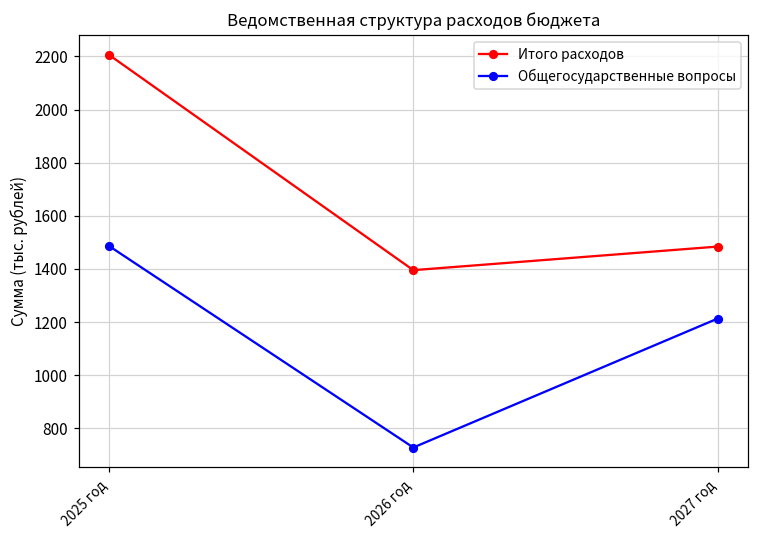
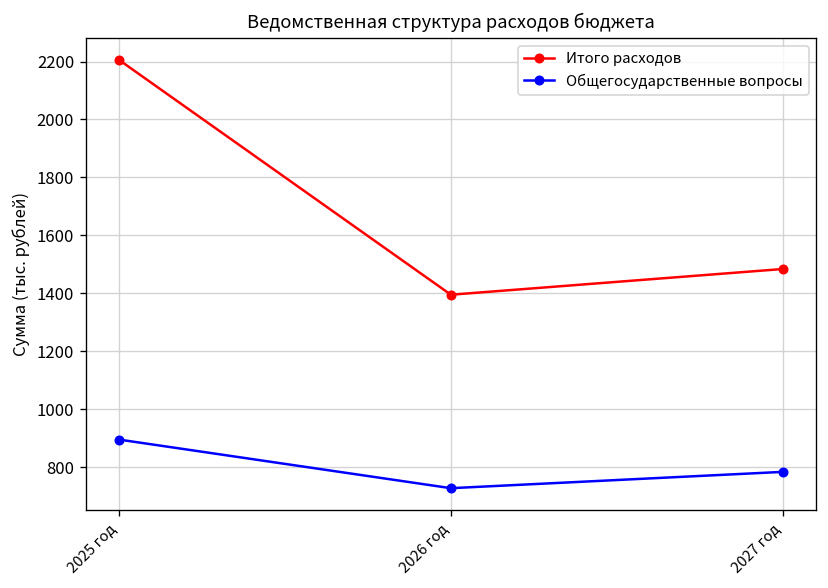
  {
    "Итого расходов": {
      "2025 год": 2210,
      "2026 год": 1400,
      "2027 год": 1480
    },
    "Общегосударственные вопросы": {
-     "2025 год": 1490,
+     "2025 год": 900,
      "2026 год": 730,
-     "2027 год": 1210
+     "2027 год": 780
    }
  }
